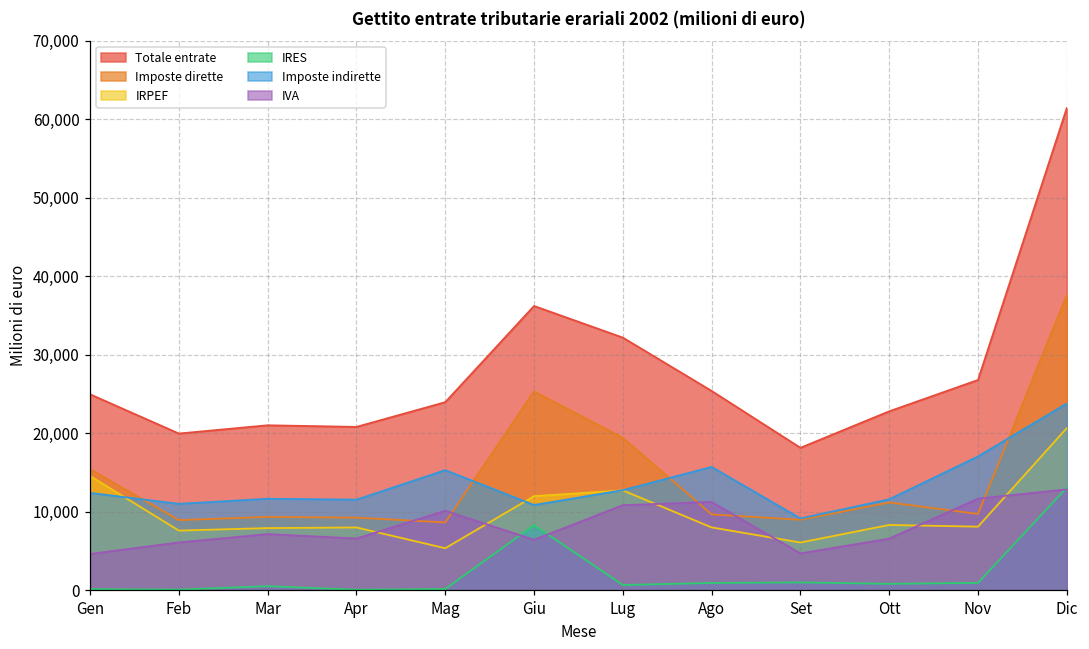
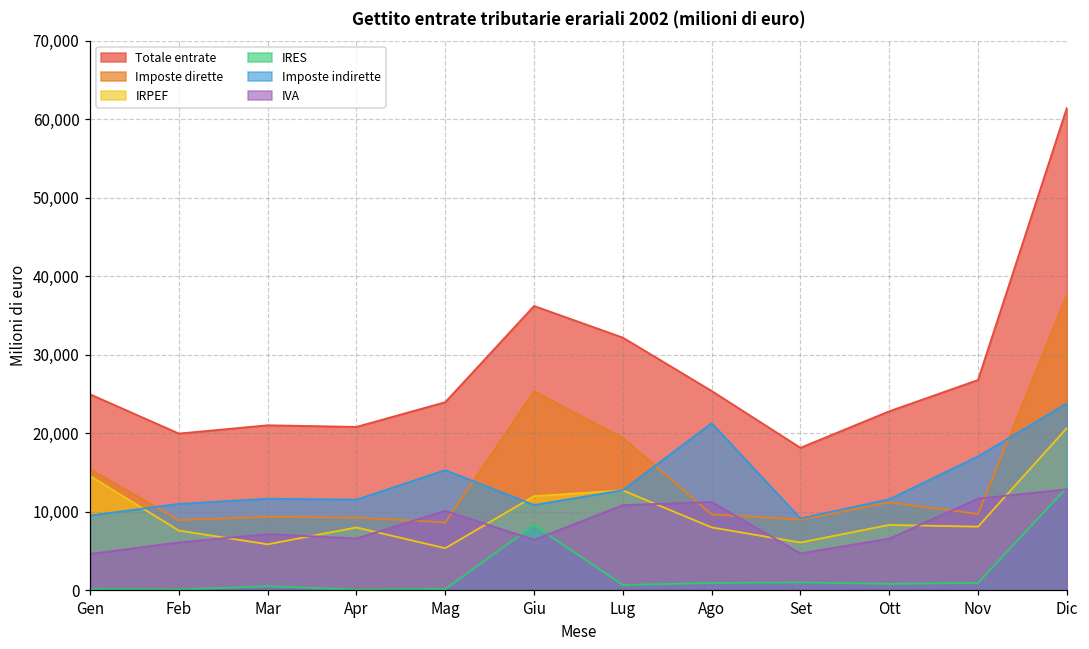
  {
    "IRPEF": {
      "Gen": "15,000",
      "Feb": "8,000",
-     "Mar": "8,000",
+     "Mar": "6,000",
      "Apr": "8,000",
      "Mag": "5,000",
      "Giu": "12,000",
      "Ago": "8,000",
      "Set": "6,000",
      "Ott": "8,000",
      "Nov": "8,000",
      "Dic": "21,000"
    },
    "IRES": {
      "Gen": "0",
      "Feb": "0",
      "Mar": "1,000",
      "Apr": "0",
      "Mag": "0",
      "Giu": "8,000",
      "Lug": "1,000",
      "Ago": "1,000",
      "Set": "1,000",
      "Ott": "1,000",
      "Nov": "1,000"
    },
    "Imposte indirette": {
-     "Gen": "12,000",
+     "Gen": "10,000",
      "Feb": "11,000",
      "Mar": "12,000",
      "Apr": "12,000",
      "Mag": "15,000",
      "Giu": "11,000",
-     "Ago": "16,000",
+     "Ago": "21,000",
      "Ott": "12,000",
      "Nov": "17,000",
      "Dic": "24,000"
    },
    "IVA": {
      "Gen": "5,000",
      "Feb": "6,000",
      "Mar": "7,000",
      "Apr": "7,000",
      "Mag": "10,000",
      "Giu": "6,000",
      "Lug": "11,000",
      "Ago": "11,000",
      "Set": "5,000",
      "Ott": "7,000",
      "Nov": "12,000"
    }
  }
